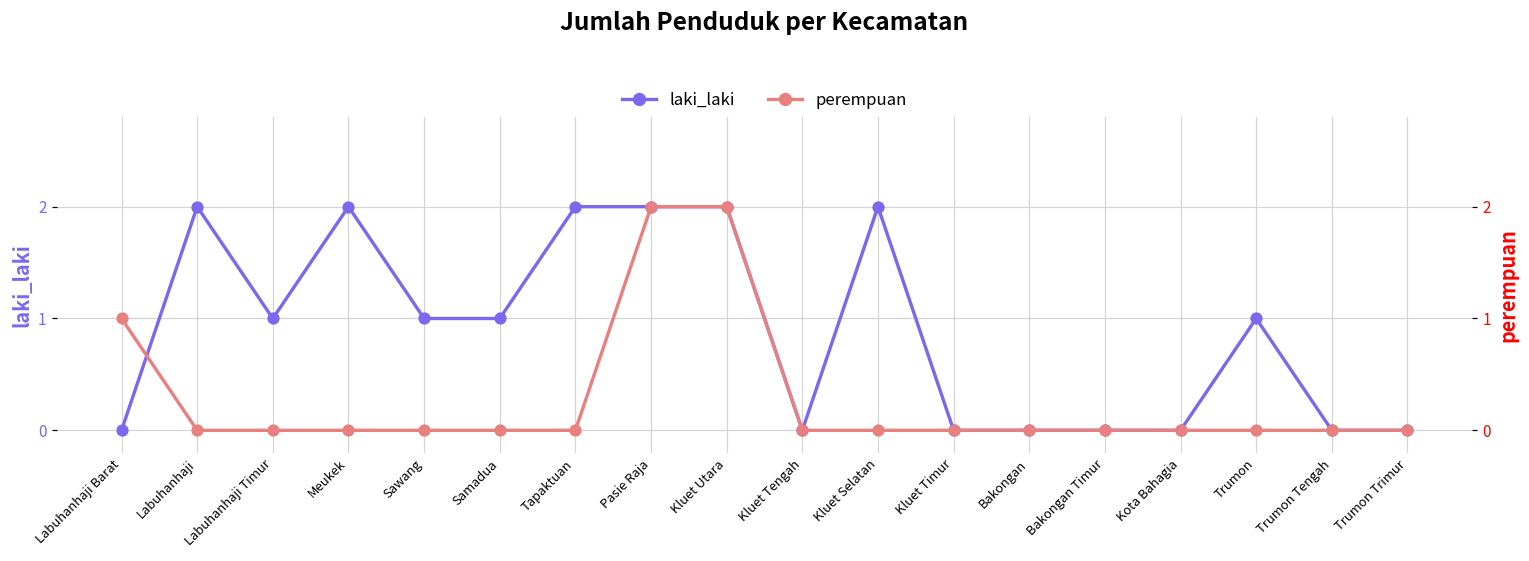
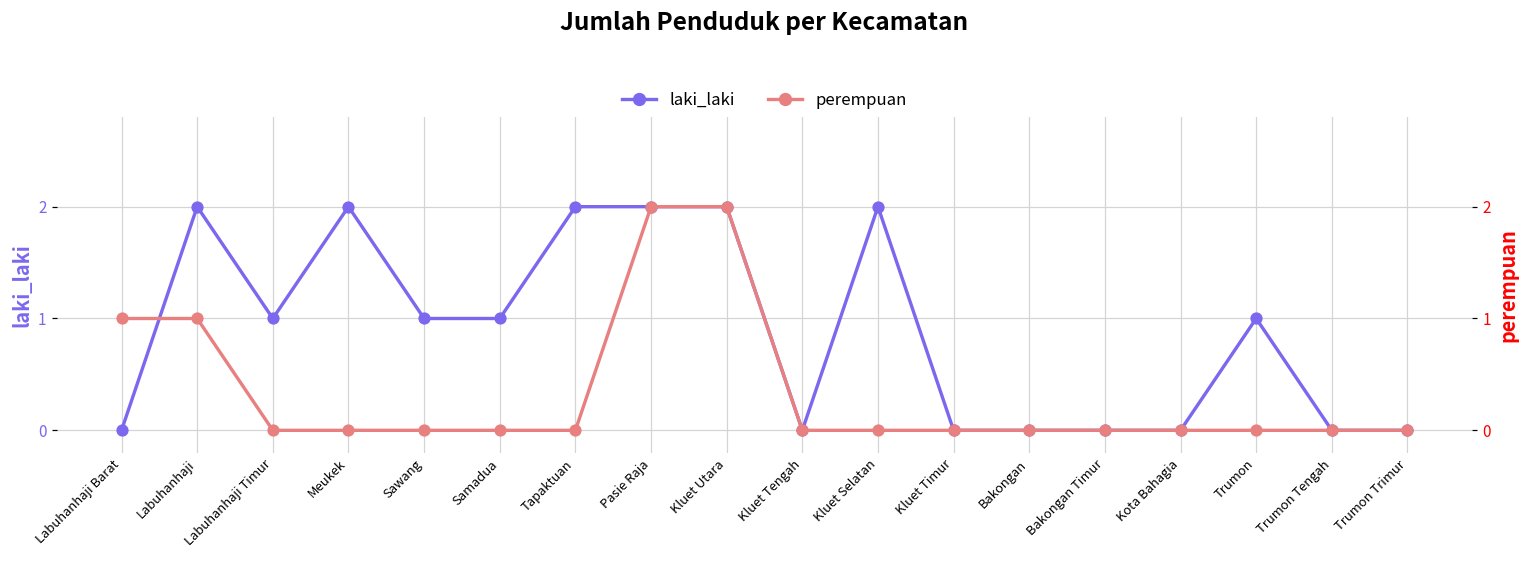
  {
    "laki_laki": {
      "Labuhanhaji Barat": 0.00,
      "Labuhanhaji": 2.00,
      "Labuhanhaji Timur": 1.00,
      "Meukek": 2.00,
      "Sawang": 1.00,
      "Samadua": 1.00,
      "Tapaktuan": 2.00,
      "Pasie Raja": 2.00,
      "Kluet Utara": 2.00,
      "Kluet Tengah": 0.00,
      "Kluet Selatan": 2.00,
      "Kluet Timur": 0.00,
      "Bakongan": 0.00,
      "Bakongan Timur": 0.00,
      "Kota Bahagia": 0.00,
      "Trumon": 1.00,
      "Trumon Tengah": 0.00,
      "Trumon Trimur": 0.00
    },
    "perempuan": {
      "Labuhanhaji Barat": 1,
-     "Labuhanhaji": 0,
+     "Labuhanhaji": 1,
      "Labuhanhaji Timur": 0,
      "Meukek": 0,
      "Sawang": 0,
      "Samadua": 0,
      "Tapaktuan": 0,
      "Pasie Raja": 2,
      "Kluet Utara": 2,
      "Kluet Tengah": 0,
      "Kluet Selatan": 0,
      "Kluet Timur": 0,
      "Bakongan": 0,
      "Bakongan Timur": 0,
      "Kota Bahagia": 0,
      "Trumon": 0,
      "Trumon Tengah": 0,
      "Trumon Trimur": 0
    }
  }
